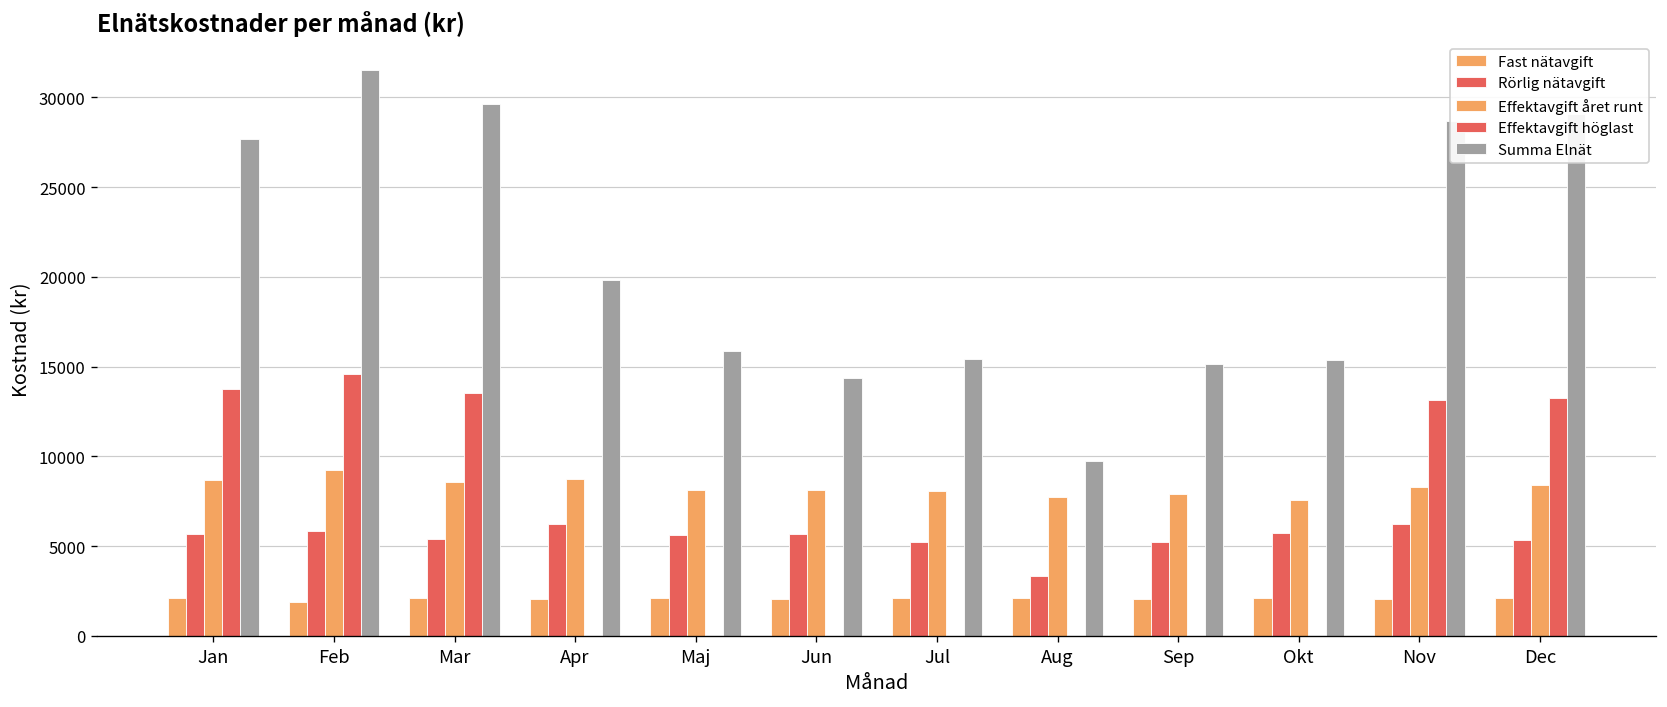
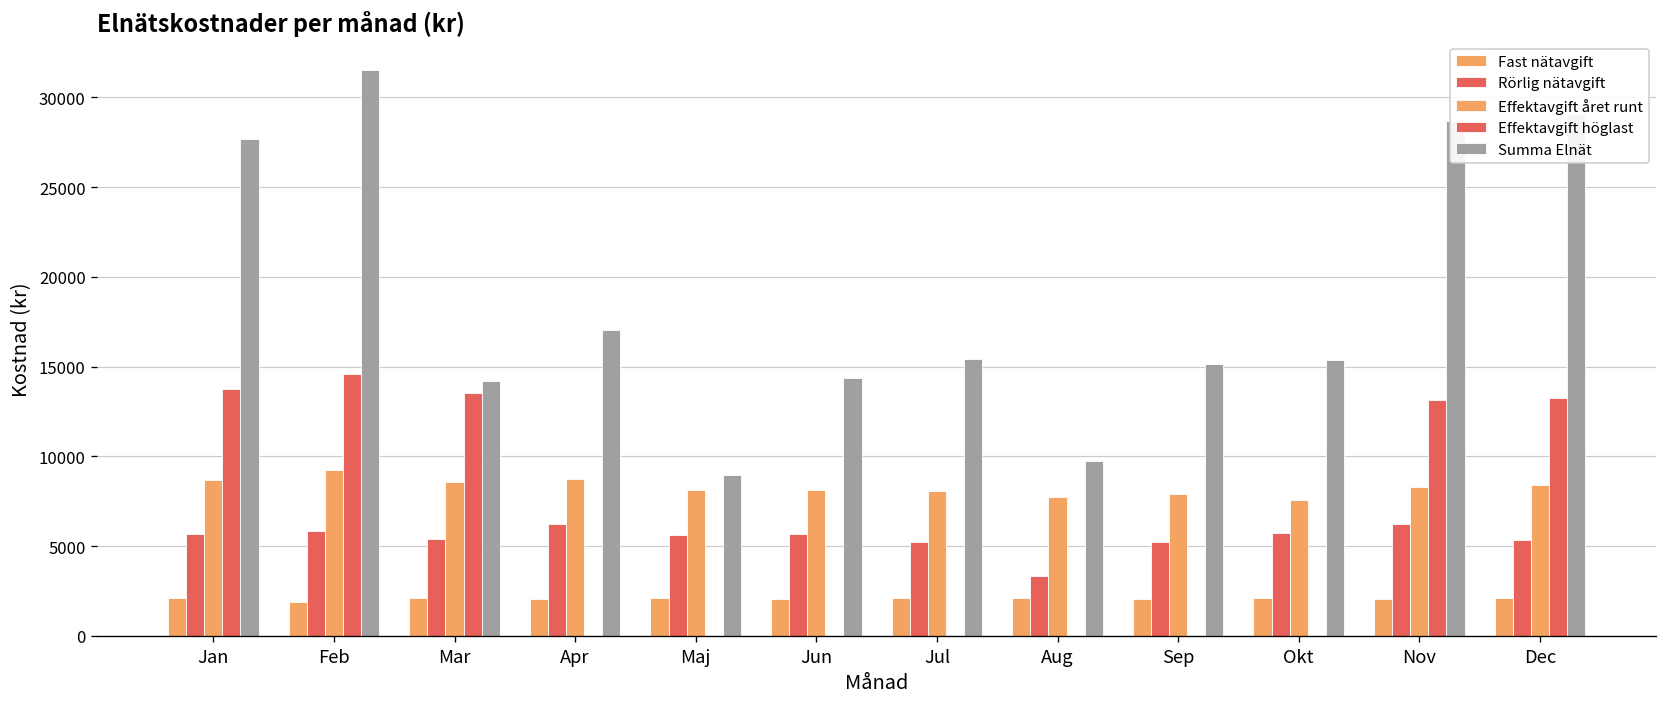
  {
    "Summa Elnät": {
      "Jan": 27700,
      "Feb": 31500,
-     "Mar": 29600,
-     "Apr": 19800,
-     "Maj": 15900,
+     "Mar": 14200,
+     "Apr": 17100,
+     "Maj": 9000,
      "Jun": 14400,
      "Jul": 15400,
      "Aug": 9700,
      "Sep": 15200,
      "Okt": 15400
    }
  }
